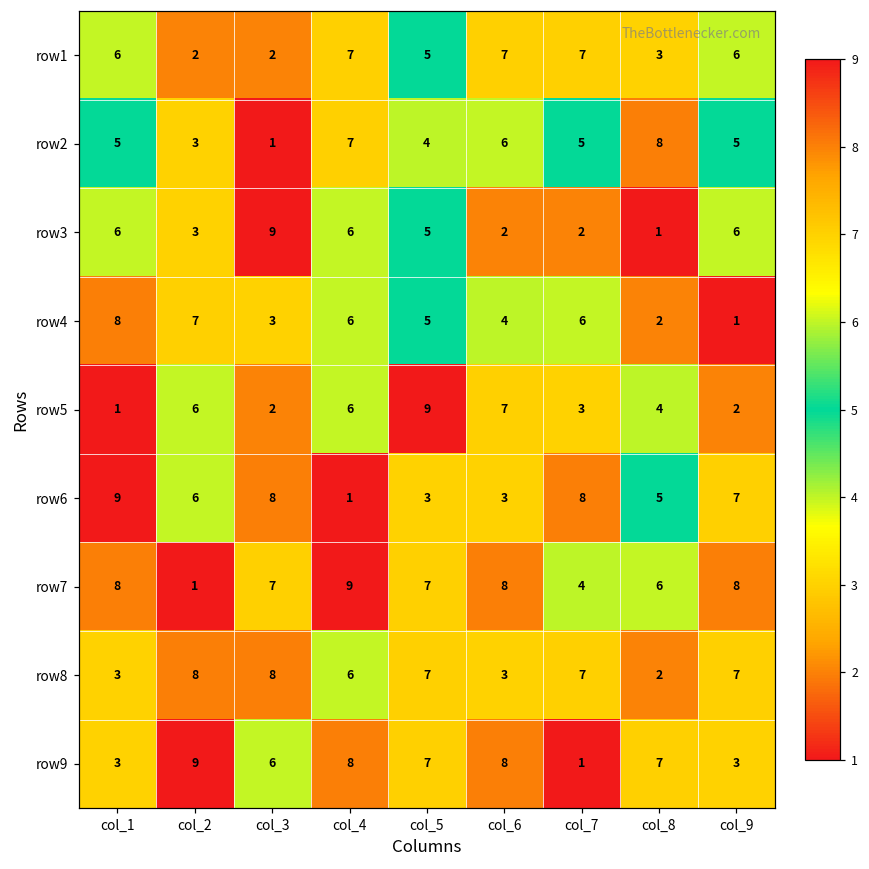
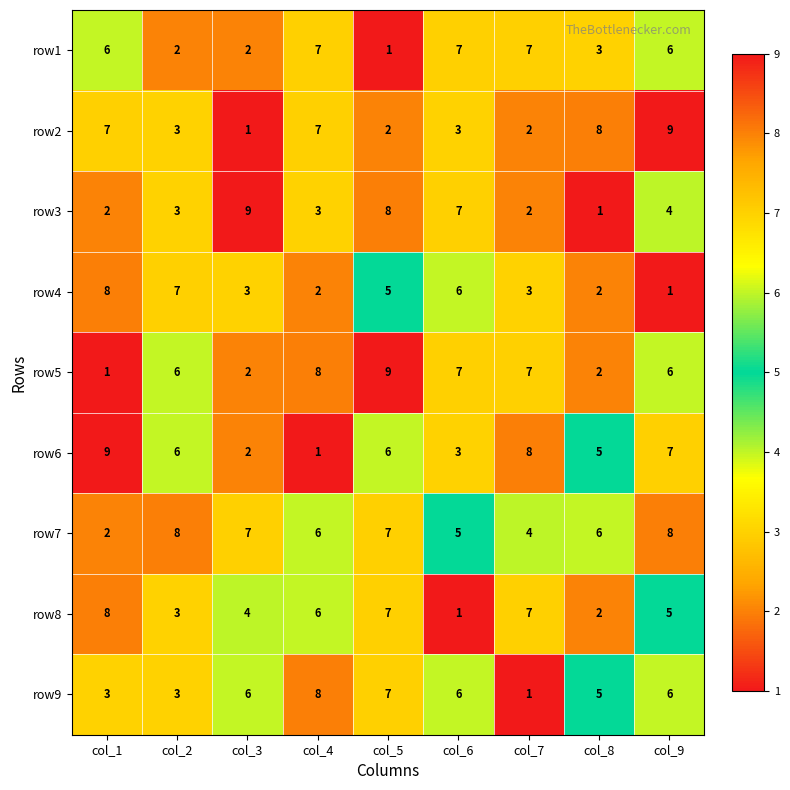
  {
    "row1": {
      "col_1": 6,
      "col_2": 2,
      "col_3": 2,
      "col_4": 7,
-     "col_5": 5,
+     "col_5": 1,
      "col_6": 7,
      "col_7": 7,
      "col_9": 6
    },
    "row2": {
-     "col_1": 5,
+     "col_1": 7,
      "col_2": 3,
      "col_3": 1,
      "col_4": 7,
-     "col_5": 4,
-     "col_6": 6,
-     "col_7": 5,
+     "col_5": 2,
+     "col_6": 3,
+     "col_7": 2,
      "col_8": 8,
-     "col_9": 5
+     "col_9": 9
    },
    "row3": {
-     "col_1": 6,
+     "col_1": 2,
      "col_2": 3,
      "col_3": 9,
-     "col_4": 6,
-     "col_5": 5,
-     "col_6": 2,
+     "col_4": 3,
+     "col_5": 8,
+     "col_6": 7,
      "col_7": 2,
      "col_8": 1,
-     "col_9": 6
+     "col_9": 4
    },
    "row4": {
      "col_1": 8,
      "col_2": 7,
      "col_3": 3,
-     "col_4": 6,
+     "col_4": 2,
      "col_5": 5,
-     "col_6": 4,
-     "col_7": 6,
+     "col_6": 6,
+     "col_7": 3,
      "col_8": 2,
      "col_9": 1
    },
    "row5": {
      "col_1": 1,
      "col_2": 6,
      "col_3": 2,
-     "col_4": 6,
+     "col_4": 8,
      "col_5": 9,
      "col_6": 7,
-     "col_7": 3,
-     "col_8": 4,
-     "col_9": 2
+     "col_7": 7,
+     "col_8": 2,
+     "col_9": 6
    },
    "row6": {
      "col_1": 9,
      "col_2": 6,
-     "col_3": 8,
+     "col_3": 2,
      "col_4": 1,
-     "col_5": 3,
+     "col_5": 6,
      "col_6": 3,
      "col_7": 8,
      "col_8": 5,
      "col_9": 7
    },
    "row7": {
-     "col_1": 8,
-     "col_2": 1,
+     "col_1": 2,
+     "col_2": 8,
      "col_3": 7,
-     "col_4": 9,
+     "col_4": 6,
      "col_5": 7,
-     "col_6": 8,
+     "col_6": 5,
      "col_7": 4,
      "col_8": 6,
      "col_9": 8
    },
    "row8": {
-     "col_1": 3,
-     "col_2": 8,
-     "col_3": 8,
+     "col_1": 8,
+     "col_2": 3,
+     "col_3": 4,
      "col_4": 6,
      "col_5": 7,
-     "col_6": 3,
+     "col_6": 1,
      "col_7": 7,
      "col_8": 2,
-     "col_9": 7
+     "col_9": 5
    },
    "row9": {
      "col_1": 3,
-     "col_2": 9,
+     "col_2": 3,
      "col_3": 6,
      "col_4": 8,
      "col_5": 7,
-     "col_6": 8,
+     "col_6": 6,
      "col_7": 1,
-     "col_8": 7,
-     "col_9": 3
+     "col_8": 5,
+     "col_9": 6
    }
  }
